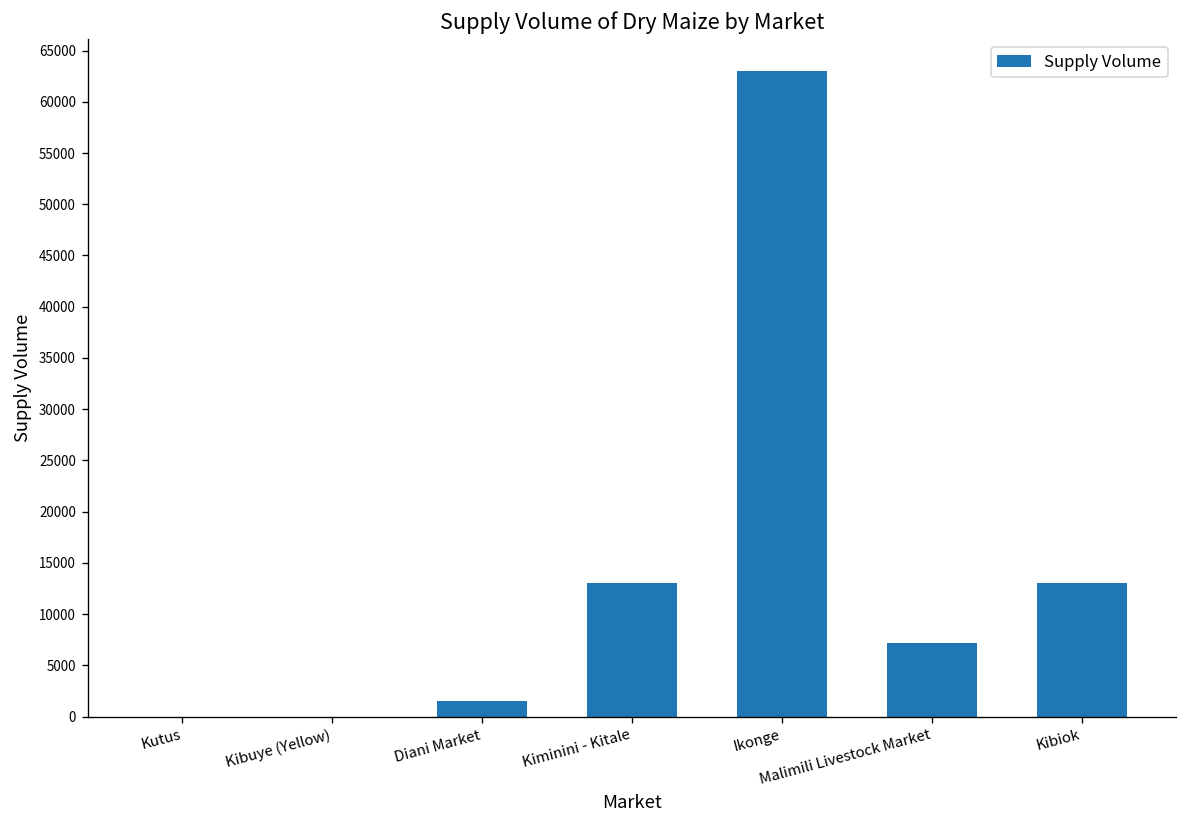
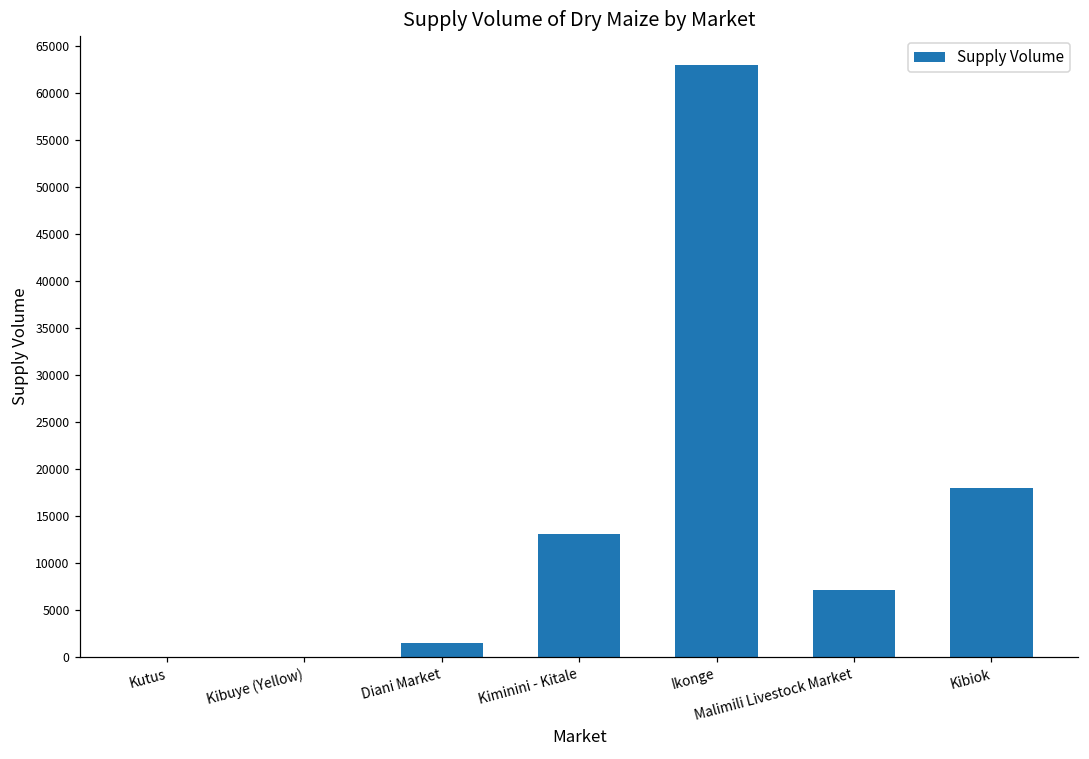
  {
    "Kutus": 0,
    "Kibuye (Yellow)": 0,
    "Diani Market": 2000,
    "Kiminini - Kitale": 13000,
    "Ikonge": 63000,
    "Malimili Livestock Market": 7000,
-   "Kibiok": 13000
+   "Kibiok": 18000
  }
